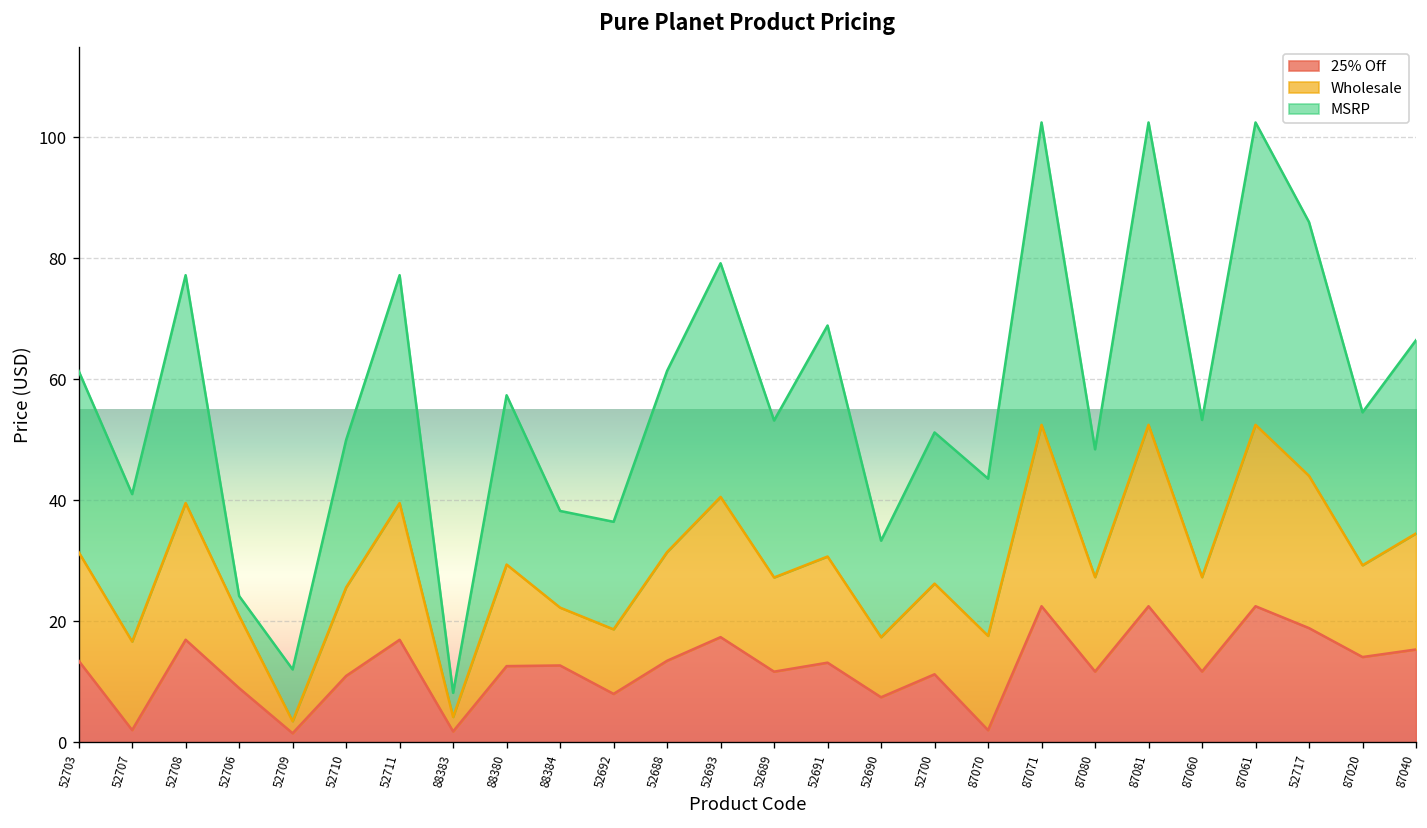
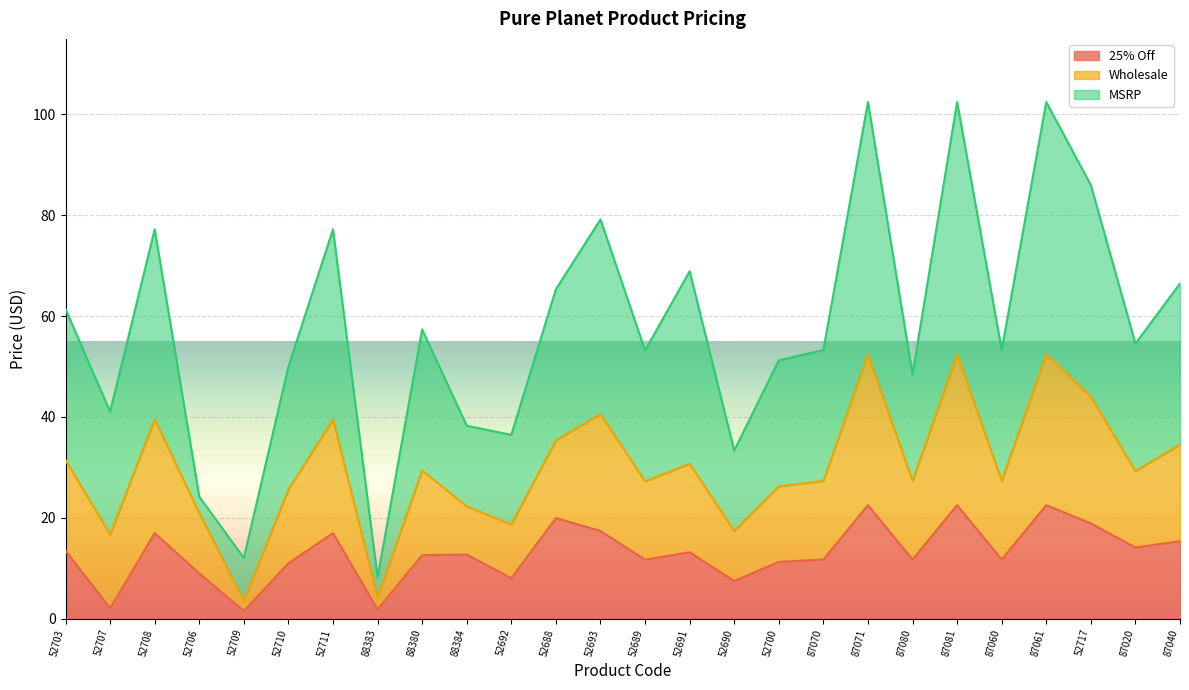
  {
    "25% Off": {
      "52703": 13,
      "52707": 2,
      "52708": 17,
      "52706": 9,
      "52709": 1,
      "52710": 11,
      "52711": 17,
      "88383": 2,
      "88380": 13,
      "88384": 13,
      "52692": 8,
-     "52688": 13,
+     "52688": 20,
      "52693": 17,
      "52689": 12,
      "52691": 13,
      "52690": 7,
      "52700": 11,
-     "87070": 2,
+     "87070": 12,
      "87071": 22,
      "87080": 12,
      "87081": 22,
      "87060": 12,
      "87061": 22,
      "52717": 19,
      "87020": 14,
      "87040": 15
    },
    "Wholesale": {
      "52703": 18,
      "52707": 15,
      "52708": 23,
      "52706": 12,
      "52709": 2,
      "52710": 15,
      "52711": 23,
      "88383": 2,
      "88380": 17,
      "88384": 10,
      "52692": 11,
-     "52688": 18,
+     "52688": 15,
      "52693": 23,
      "52689": 16,
      "52691": 18,
      "52690": 10,
      "52700": 15,
      "87070": 16,
      "87071": 30,
      "87080": 16,
      "87081": 30,
      "87060": 16,
      "87061": 30,
      "52717": 25,
      "87020": 15,
      "87040": 19
    },
    "MSRP": {
      "52703": 30,
      "52707": 24,
      "52708": 38,
      "52706": 3,
      "52709": 9,
      "52710": 24,
      "52711": 38,
      "88383": 4,
      "88380": 28,
      "88384": 16,
      "52692": 18,
      "52688": 30,
      "52693": 39,
      "52689": 26,
      "52691": 38,
      "52690": 16,
      "52700": 25,
      "87070": 26,
      "87071": 50,
      "87080": 21,
      "87081": 50,
      "87060": 26,
      "87061": 50,
      "52717": 42,
      "87020": 25,
      "87040": 32
    }
  }
